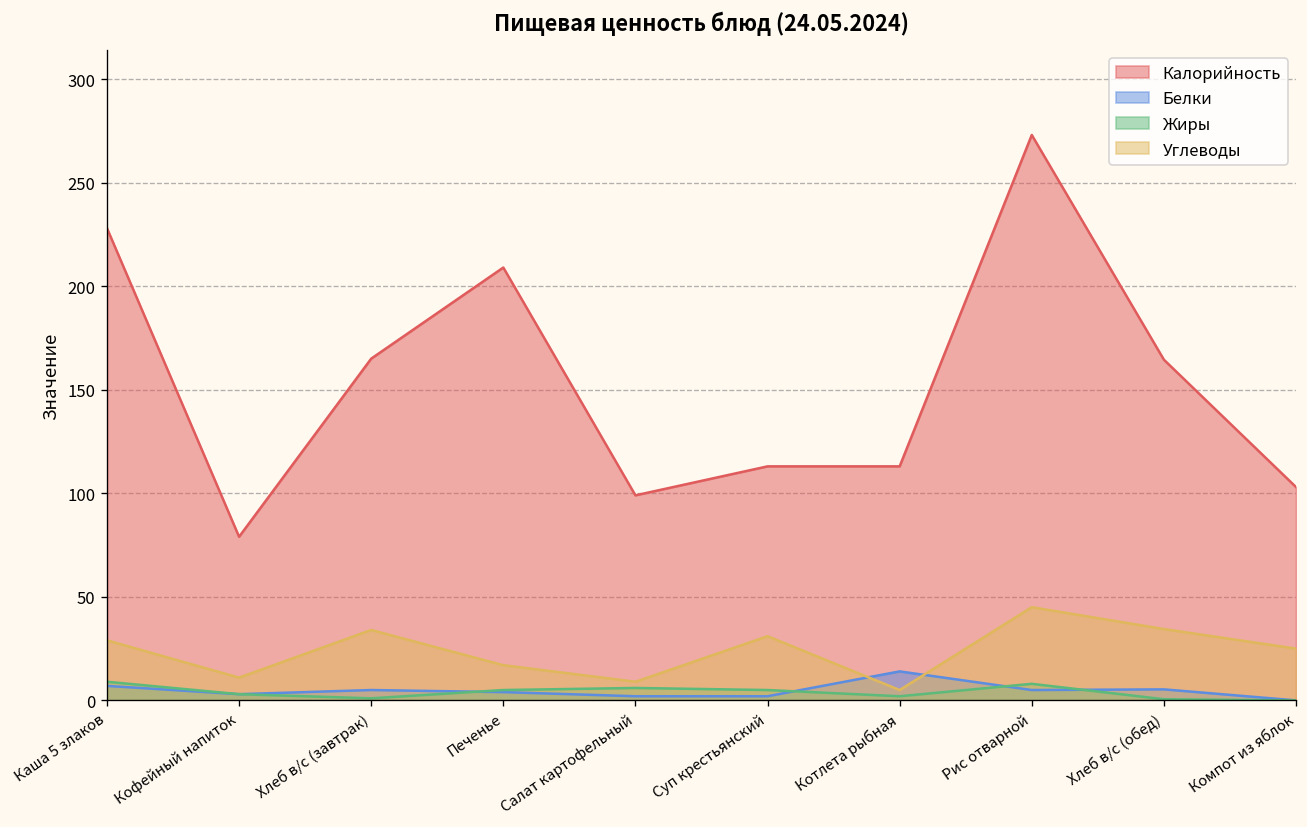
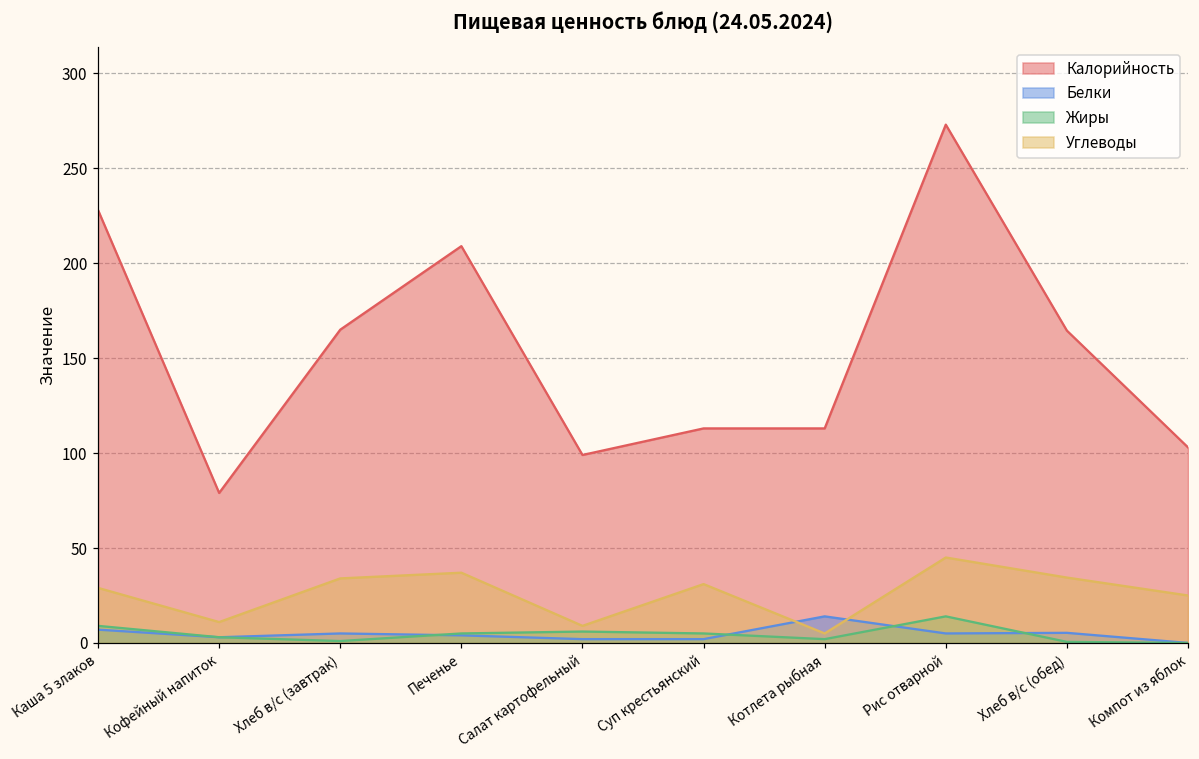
  {
    "Калорийность": {
      "Каша 5 злаков": 228,
      "Кофейный напиток": 79,
      "Хлеб в/с (завтрак)": 165,
      "Печенье": 209,
      "Салат картофельный": 99,
      "Суп крестьянский": 113,
      "Котлета рыбная": 113,
      "Рис отварной": 273,
      "Хлеб в/с (обед)": 165,
      "Компот из яблок": 103
    },
    "Белки": {
      "Каша 5 злаков": 7,
      "Хлеб в/с (завтрак)": 5,
      "Салат картофельный": 2,
      "Суп крестьянский": 2,
      "Котлета рыбная": 14,
      "Рис отварной": 5,
      "Хлеб в/с (обед)": 5
    },
    "Жиры": {
      "Каша 5 злаков": 9,
      "Хлеб в/с (завтрак)": 1,
      "Салат картофельный": 6,
      "Суп крестьянский": 5,
      "Котлета рыбная": 2,
-     "Рис отварной": 8,
+     "Рис отварной": 14,
      "Хлеб в/с (обед)": 1
    },
    "Углеводы": {
      "Каша 5 злаков": 29,
      "Кофейный напиток": 11,
      "Хлеб в/с (завтрак)": 34,
-     "Печенье": 17,
+     "Печенье": 37,
      "Салат картофельный": 9,
      "Суп крестьянский": 31,
      "Котлета рыбная": 5,
      "Рис отварной": 45,
      "Хлеб в/с (обед)": 34,
      "Компот из яблок": 25
    }
  }
